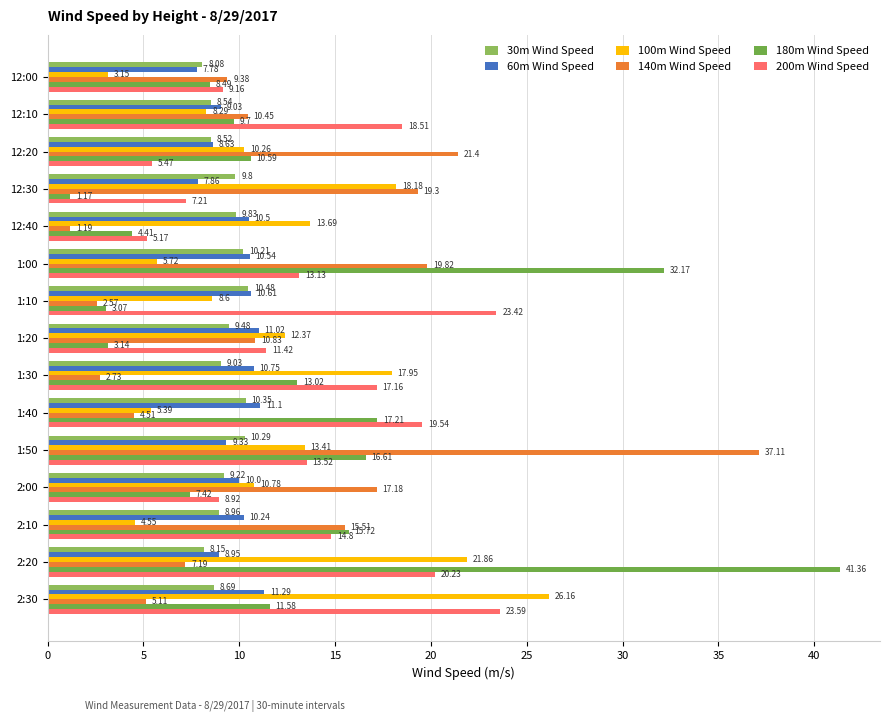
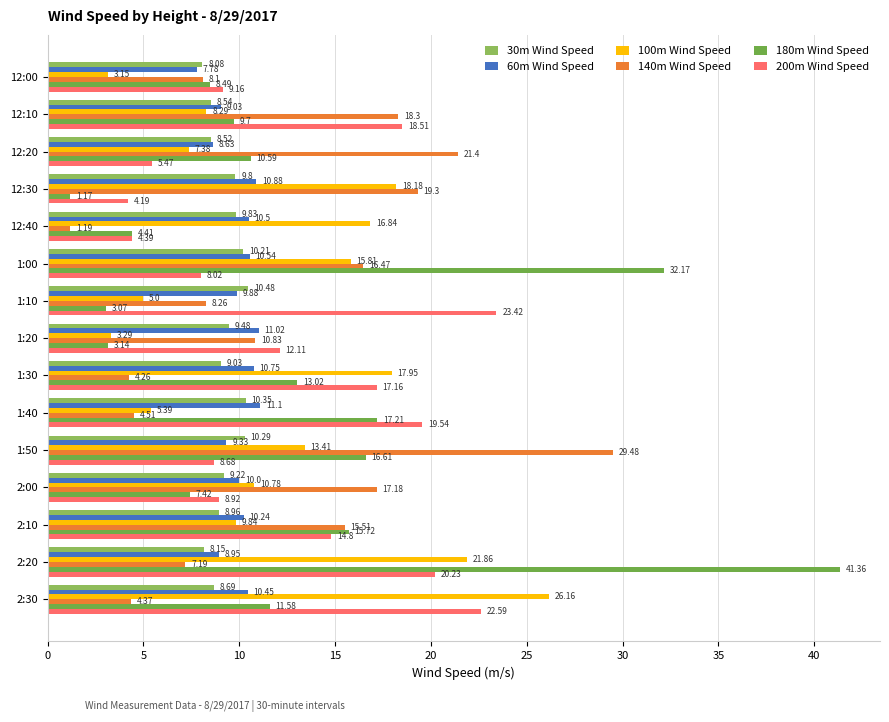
  {
    "60m Wind Speed": {
-     "12:30": 7.86,
+     "12:30": 10.88,
      "12:40": 10.5,
-     "1:10": 10.61,
+     "1:10": 9.88,
      "1:20": 11.02,
      "1:30": 10.75,
      "1:50": 9.33,
      "2:00": 10.0,
      "2:20": 8.95,
-     "2:30": 11.29
+     "2:30": 10.45
    },
    "100m Wind Speed": {
      "12:00": 3.15,
      "12:10": 8.29,
-     "12:20": 10.26,
+     "12:20": 7.38,
      "12:30": 18.18,
-     "12:40": 13.69,
-     "1:00": 5.72,
-     "1:10": 8.6,
-     "1:20": 12.37,
+     "12:40": 16.84,
+     "1:00": 15.81,
+     "1:10": 5.0,
+     "1:20": 3.29,
      "1:30": 17.95,
      "1:40": 5.39,
      "1:50": 13.41,
      "2:00": 10.78,
-     "2:10": 4.55,
+     "2:10": 9.84,
      "2:20": 21.86,
      "2:30": 26.16
    },
    "140m Wind Speed": {
-     "12:00": 9.38,
-     "12:10": 10.45,
+     "12:00": 8.1,
+     "12:10": 18.3,
      "12:20": 21.4,
      "12:30": 19.3,
      "12:40": 1.19,
-     "1:00": 19.82,
-     "1:10": 2.57,
+     "1:00": 16.47,
+     "1:10": 8.26,
      "1:20": 10.83,
-     "1:30": 2.73,
+     "1:30": 4.26,
      "1:40": 4.51,
-     "1:50": 37.11,
+     "1:50": 29.48,
      "2:00": 17.18,
      "2:20": 7.19,
-     "2:30": 5.11
+     "2:30": 4.37
    },
    "200m Wind Speed": {
      "12:00": 9.16,
      "12:10": 18.51,
      "12:20": 5.47,
-     "12:30": 7.21,
-     "12:40": 5.17,
-     "1:00": 13.13,
+     "12:30": 4.19,
+     "12:40": 4.39,
+     "1:00": 8.02,
      "1:10": 23.42,
-     "1:20": 11.42,
+     "1:20": 12.11,
      "1:30": 17.16,
      "1:40": 19.54,
-     "1:50": 13.52,
+     "1:50": 8.68,
      "2:00": 8.92,
      "2:10": 14.8,
      "2:20": 20.23,
-     "2:30": 23.59
+     "2:30": 22.59
    }
  }
